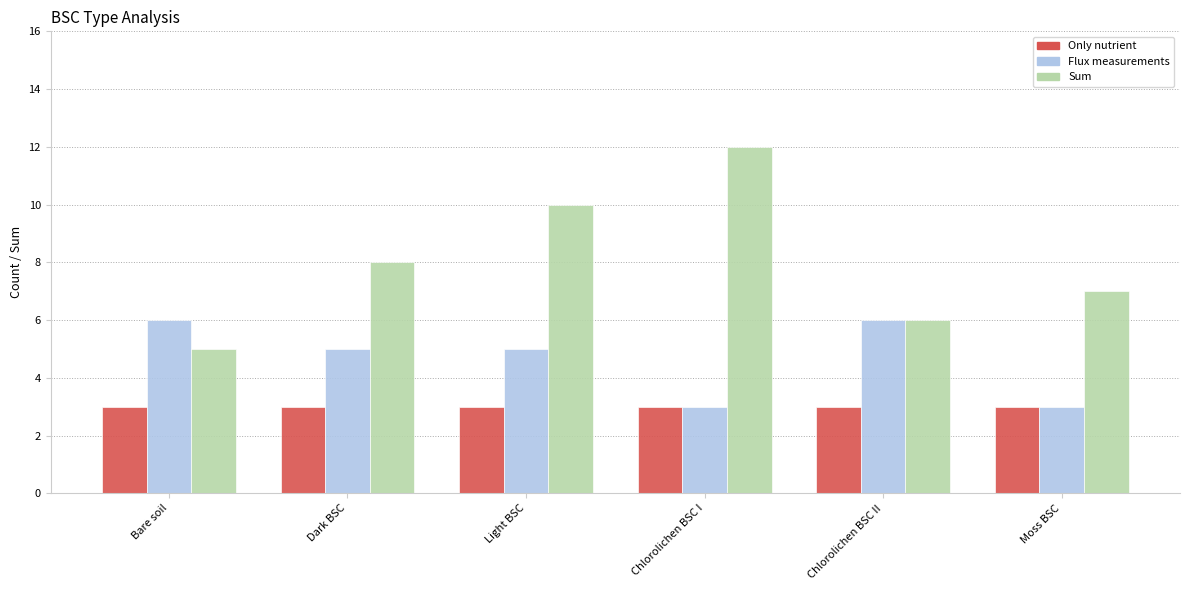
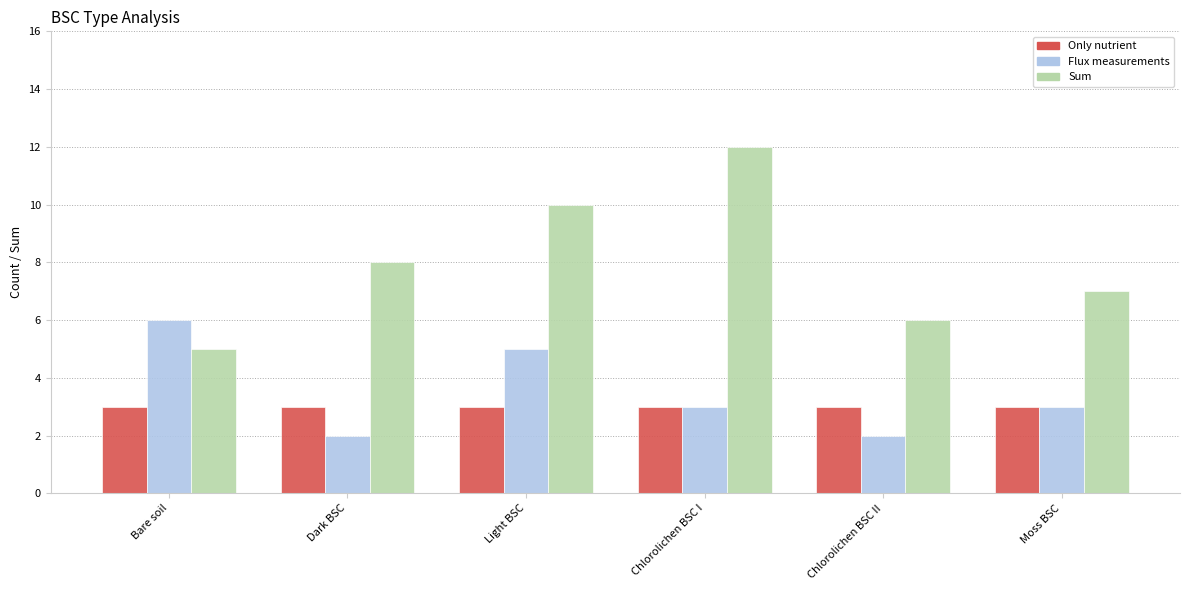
  {
    "Only nutrient": {
      "Bare soil": 3,
      "Dark BSC": 3,
      "Light BSC": 3,
      "Chlorolichen BSC I": 3,
      "Chlorolichen BSC II": 3,
      "Moss BSC": 3
    },
    "Flux measurements": {
      "Bare soil": 6,
-     "Dark BSC": 5,
+     "Dark BSC": 2,
      "Light BSC": 5,
      "Chlorolichen BSC I": 3,
-     "Chlorolichen BSC II": 6,
+     "Chlorolichen BSC II": 2,
      "Moss BSC": 3
    },
    "Sum": {
      "Bare soil": 5,
      "Dark BSC": 8,
      "Light BSC": 10,
      "Chlorolichen BSC I": 12,
      "Chlorolichen BSC II": 6,
      "Moss BSC": 7
    }
  }
